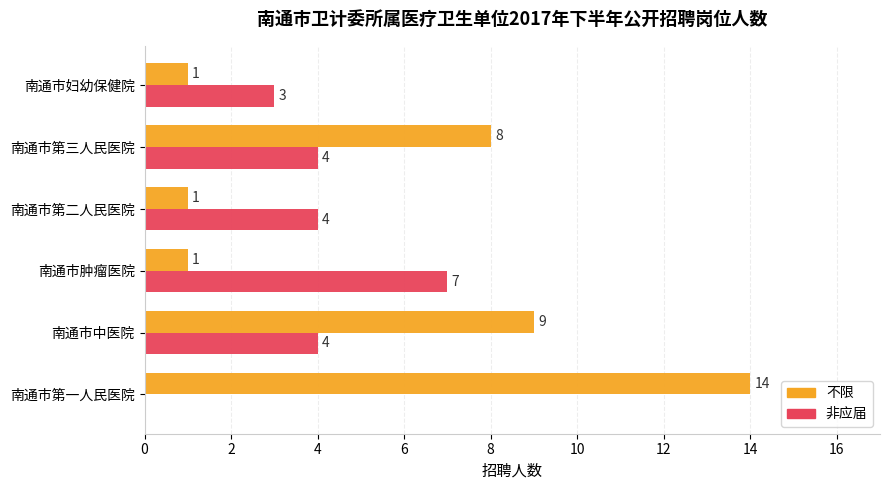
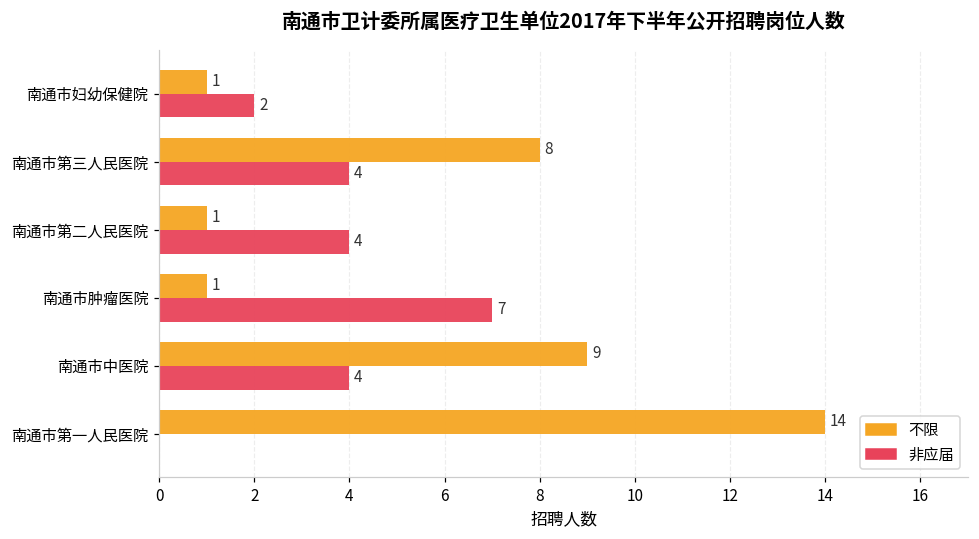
  {
    "不限": {
      "南通市妇幼保健院": 1,
      "南通市第三人民医院": 8,
      "南通市第二人民医院": 1,
      "南通市肿瘤医院": 1,
      "南通市中医院": 9,
      "南通市第一人民医院": 14
    },
    "非应届": {
-     "南通市妇幼保健院": 3,
+     "南通市妇幼保健院": 2,
      "南通市第三人民医院": 4,
      "南通市第二人民医院": 4,
      "南通市肿瘤医院": 7,
      "南通市中医院": 4
    }
  }
